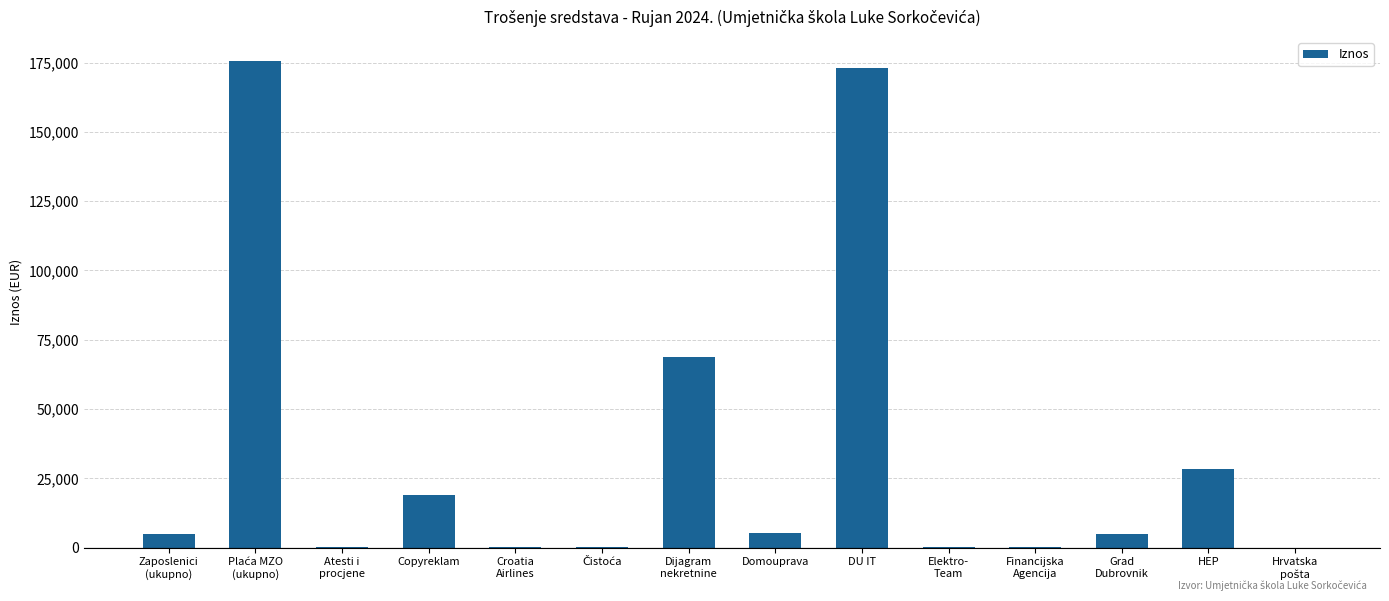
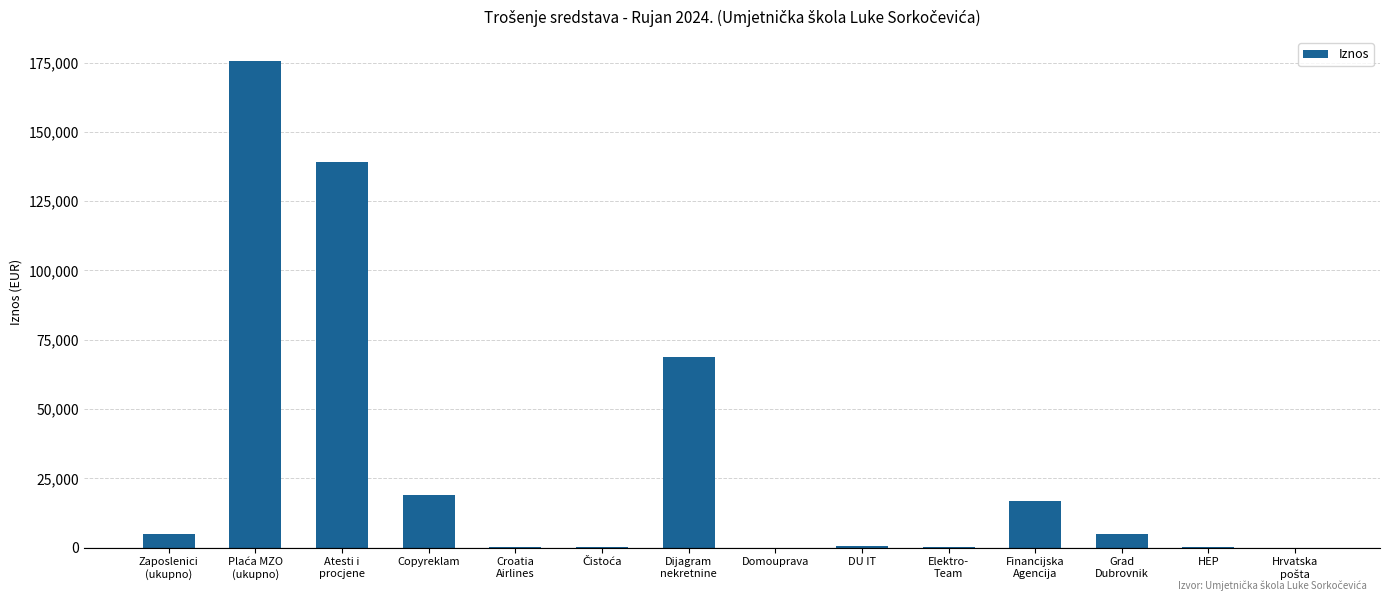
  {
    "Zaposlenici (ukupno)": "5,000",
    "Plaća MZO (ukupno)": "175,000",
-   "Atesti i procjene": "0",
+   "Atesti i procjene": "139,000",
    "Copyreklam": "19,000",
    "Dijagram nekretnine": "69,000",
-   "Domouprava": "5,000",
-   "DU IT": "173,000",
-   "Financijska Agencija": "0",
+   "Domouprava": "0",
+   "DU IT": "0",
+   "Financijska Agencija": "17,000",
    "Grad Dubrovnik": "5,000",
-   "HEP": "28,000"
+   "HEP": "0"
  }
